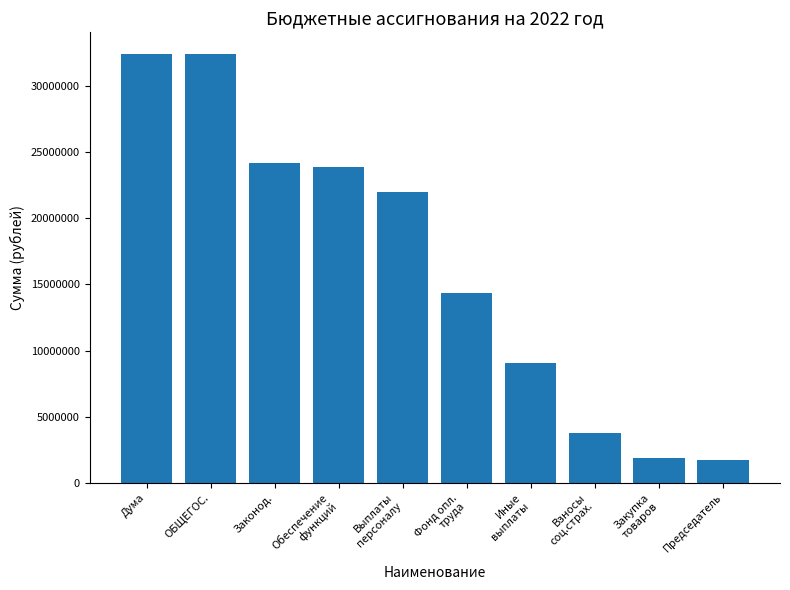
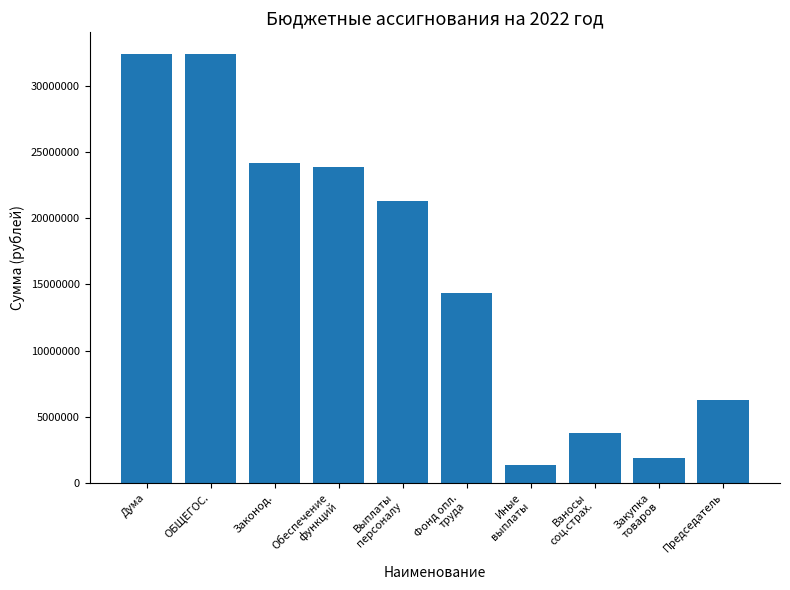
  {
    "Дума": 32400000,
    "ОБЩЕГОС.": 32400000,
    "Законод.": 24100000,
    "Обеспечение функций": 23900000,
-   "Выплаты персоналу": 22000000,
+   "Выплаты персоналу": 21300000,
    "Фонд опл. труда": 14400000,
-   "Иные выплаты": 9100000,
+   "Иные выплаты": 1400000,
    "Взносы соц.страх.": 3700000,
    "Закупка товаров": 1900000,
-   "Председатель": 1800000
+   "Председатель": 6300000
  }
